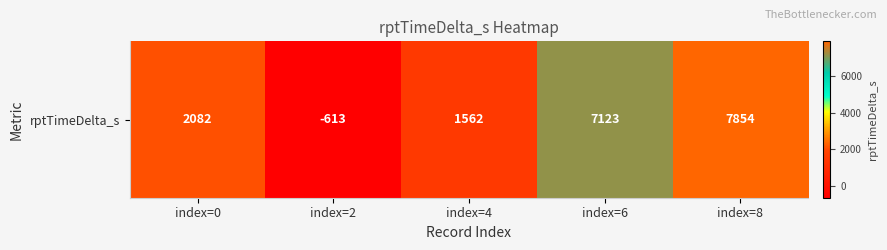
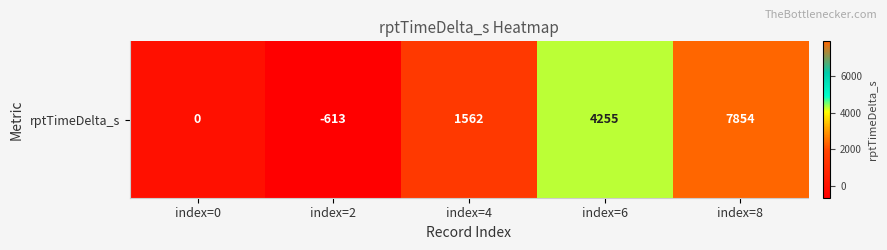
  {
    "rptTimeDelta_s": {
-     "index=0": 2082,
+     "index=0": 0,
      "index=2": -613,
      "index=4": 1562,
-     "index=6": 7123,
+     "index=6": 4255,
      "index=8": 7854
    }
  }
